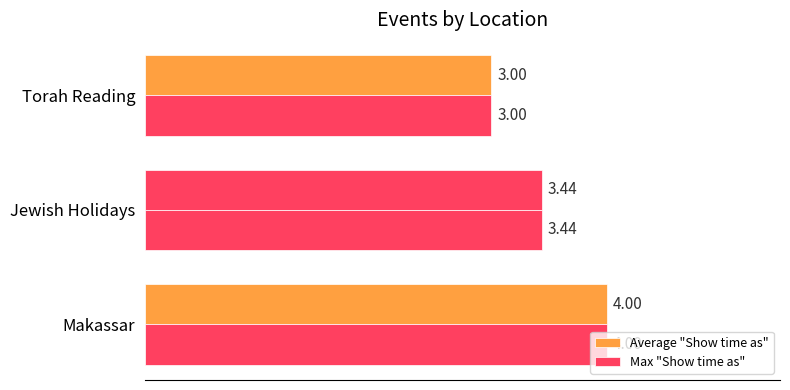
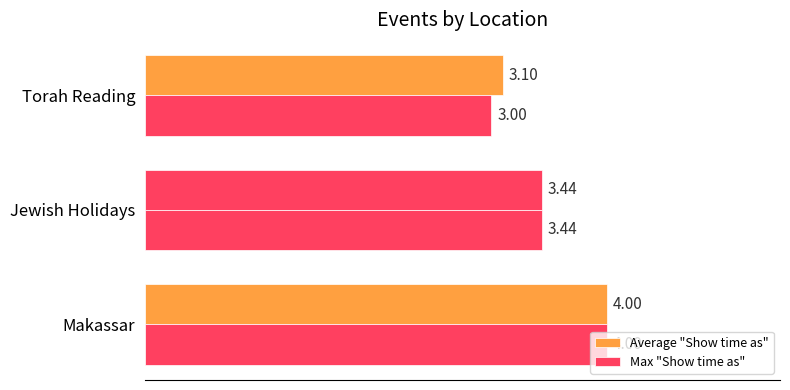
  {
    "Average \"Show time as\"": {
-     "Torah Reading": 3.00,
+     "Torah Reading": 3.10,
      "Jewish Holidays": 3.44,
      "Makassar": 4.00
    },
    "Max \"Show time as\"": {
      "Torah Reading": 3.00,
      "Jewish Holidays": 3.44
    }
  }
